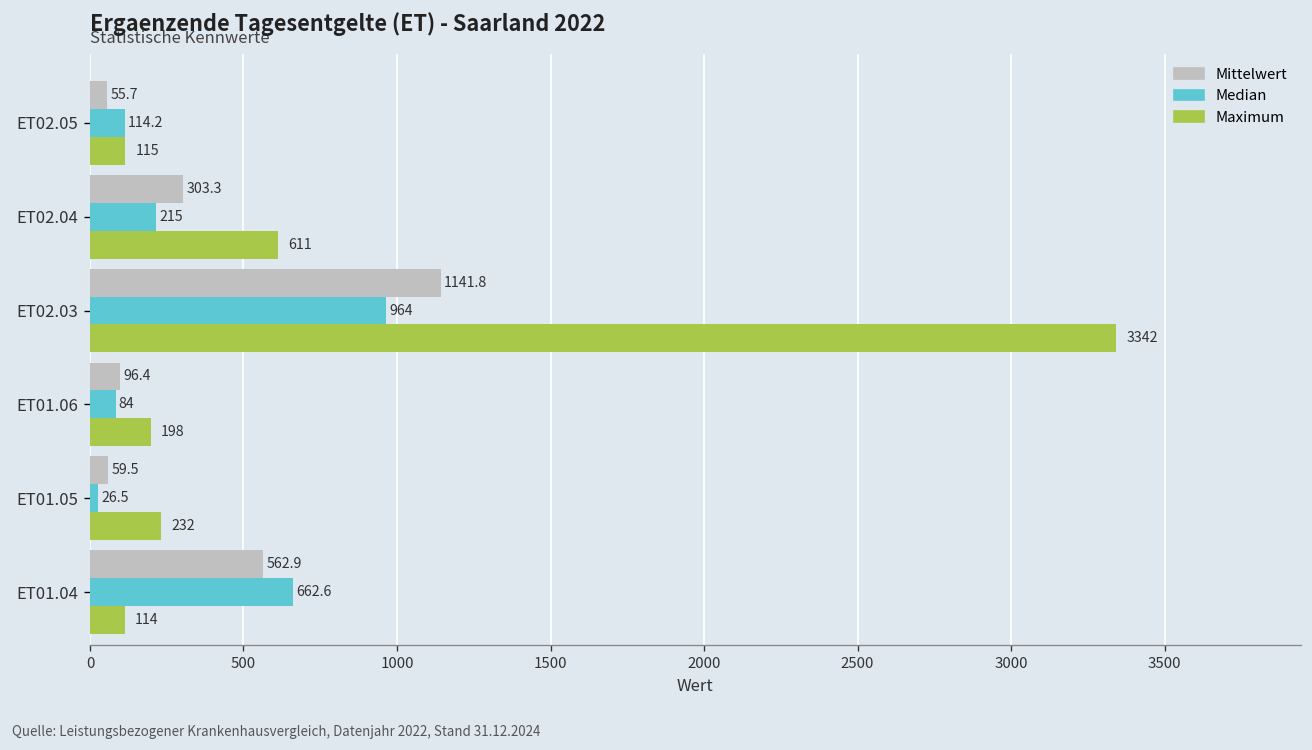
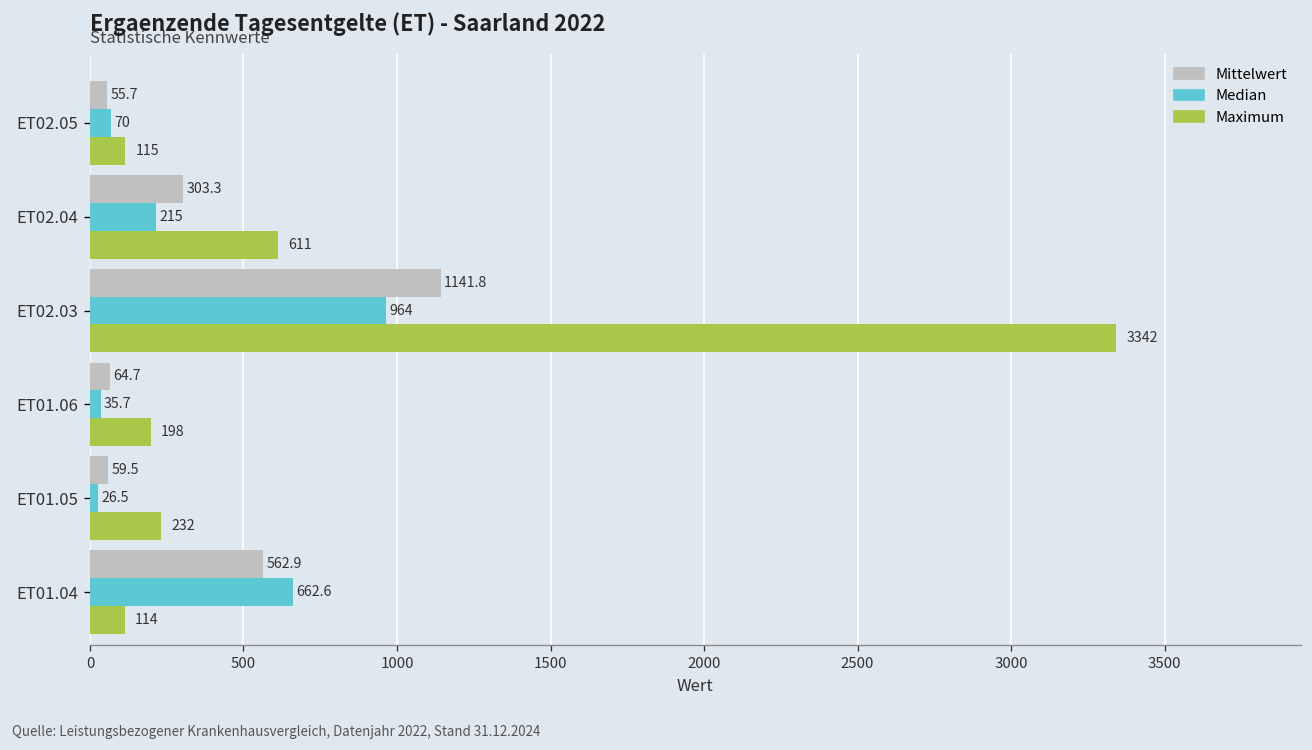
  {
    "Mittelwert": {
      "ET02.05": 55.7,
      "ET02.04": 303.3,
      "ET02.03": 1141.8,
-     "ET01.06": 96.4,
+     "ET01.06": 64.7,
      "ET01.05": 59.5,
      "ET01.04": 562.9
    },
    "Median": {
-     "ET02.05": 114.2,
+     "ET02.05": 70,
      "ET02.04": 215,
      "ET02.03": 964,
-     "ET01.06": 84,
+     "ET01.06": 35.7,
      "ET01.05": 26.5,
      "ET01.04": 662.6
    },
    "Maximum": {
      "ET02.05": 115,
      "ET02.04": 611,
      "ET02.03": 3342,
      "ET01.06": 198,
      "ET01.05": 232,
      "ET01.04": 114
    }
  }
